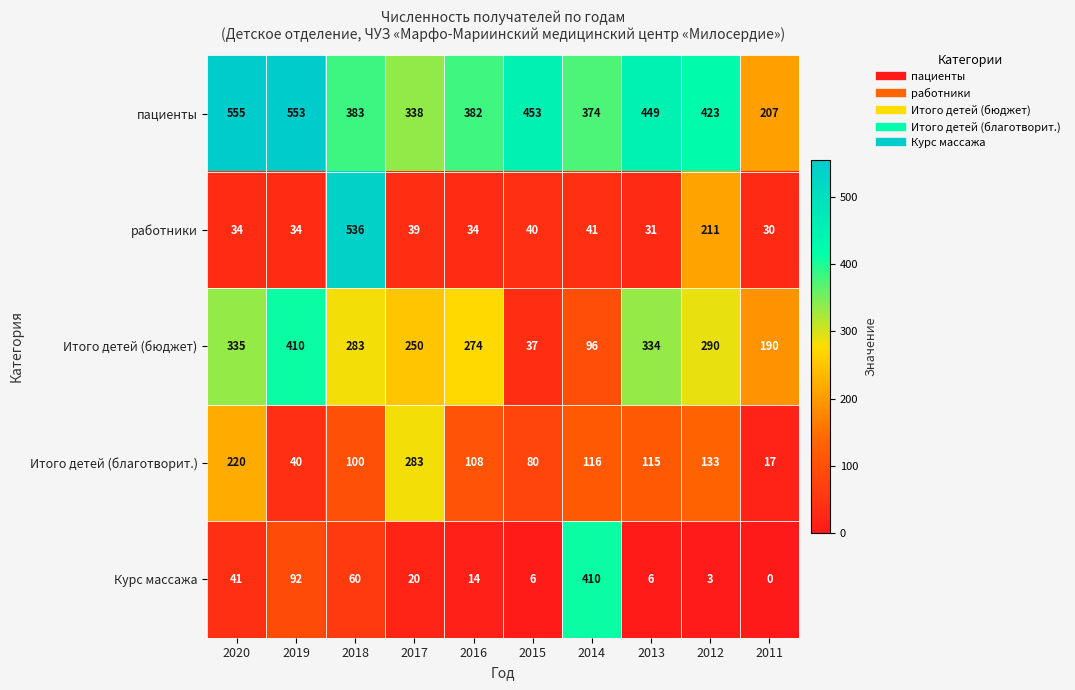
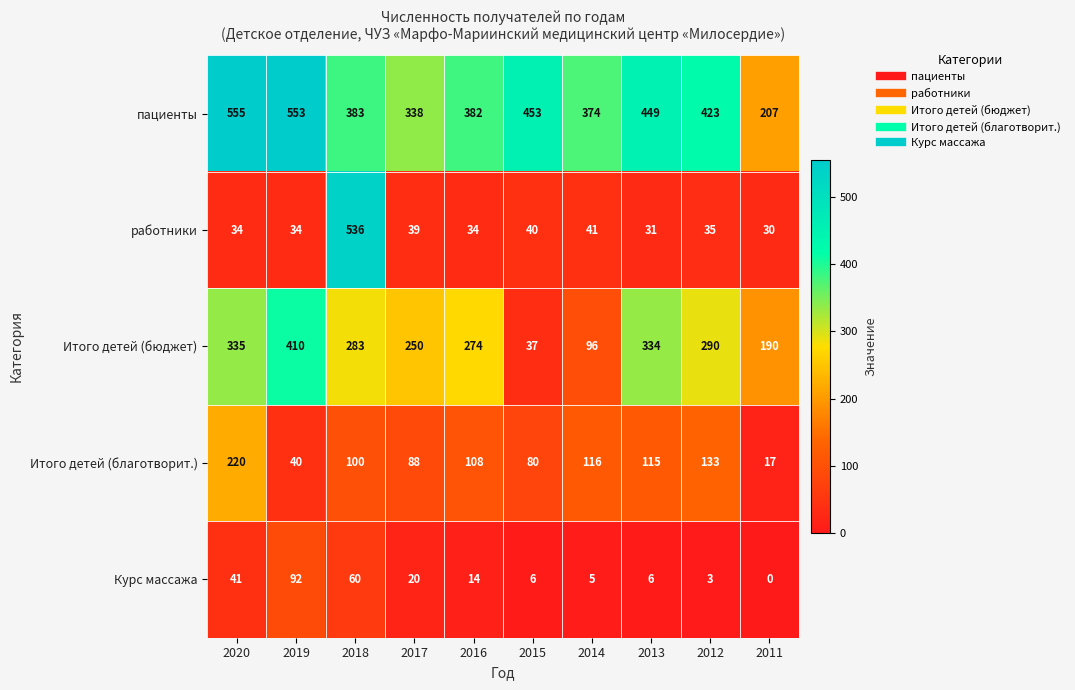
  {
    "пациенты": {
      "2020": 555,
      "2019": 553,
      "2018": 383,
      "2017": 338,
      "2016": 382,
      "2015": 453,
      "2014": 374,
      "2013": 449,
      "2012": 423,
      "2011": 207
    },
    "работники": {
      "2020": 34,
      "2019": 34,
      "2018": 536,
      "2017": 39,
      "2016": 34,
      "2015": 40,
      "2014": 41,
      "2013": 31,
-     "2012": 211,
+     "2012": 35,
      "2011": 30
    },
    "Итого детей (бюджет)": {
      "2020": 335,
      "2019": 410,
      "2018": 283,
      "2017": 250,
      "2016": 274,
      "2015": 37,
      "2014": 96,
      "2013": 334,
      "2012": 290,
      "2011": 190
    },
    "Итого детей (благотворит.)": {
      "2020": 220,
      "2019": 40,
      "2018": 100,
-     "2017": 283,
+     "2017": 88,
      "2016": 108,
      "2015": 80,
      "2014": 116,
      "2013": 115,
      "2012": 133,
      "2011": 17
    },
    "Курс массажа": {
      "2020": 41,
      "2019": 92,
      "2018": 60,
      "2017": 20,
      "2016": 14,
      "2015": 6,
-     "2014": 410,
+     "2014": 5,
      "2013": 6,
      "2012": 3,
      "2011": 0
    }
  }
